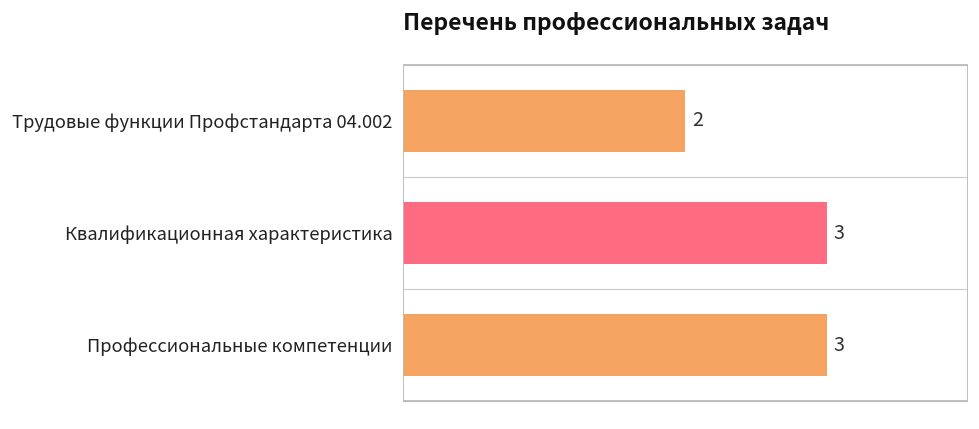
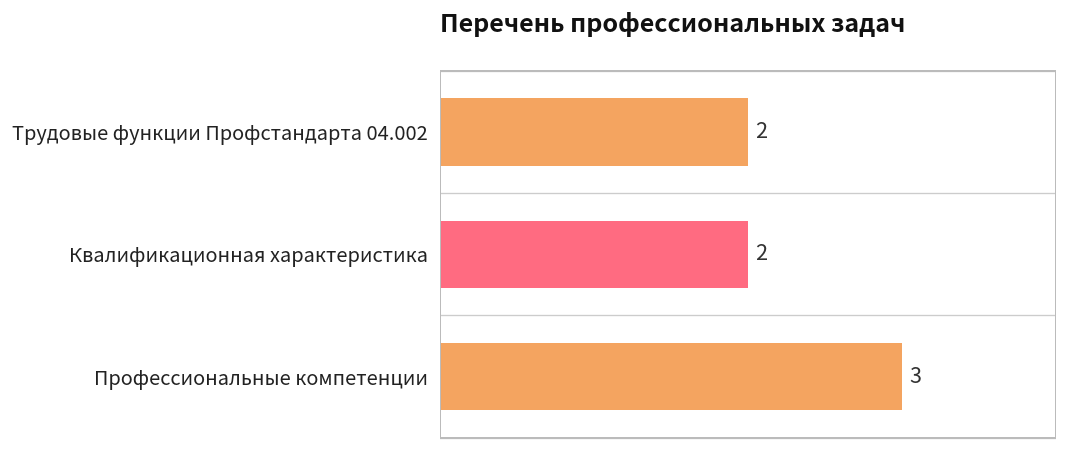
  {
    "Трудовые функции Профстандарта 04.002": 2,
-   "Квалификационная характеристика": 3,
+   "Квалификационная характеристика": 2,
    "Профессиональные компетенции": 3
  }
